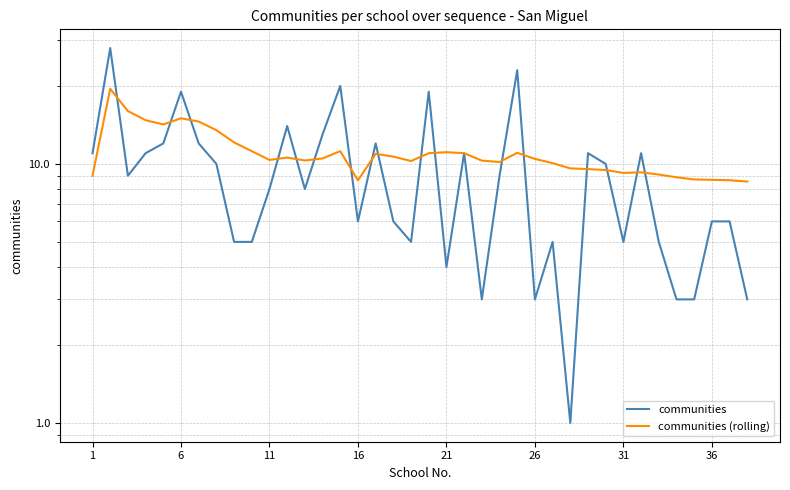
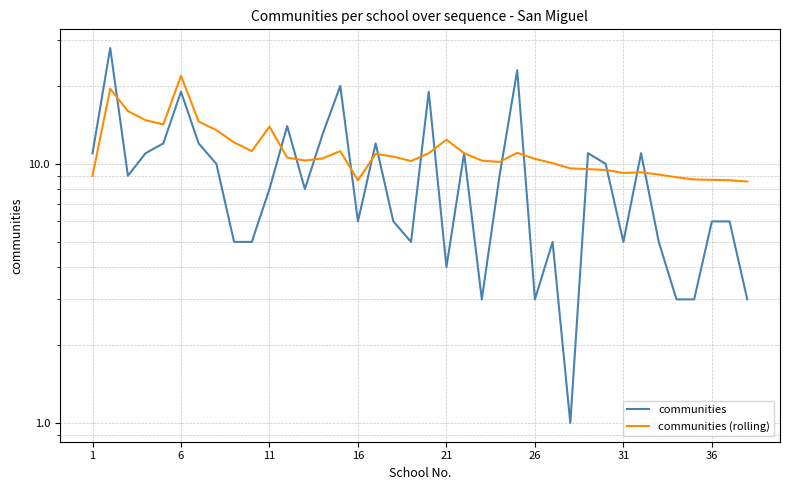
  {
    "communities": {
      "1": 11.0,
      "6": 19,
      "11": 8.0,
      "16": 6.0,
      "21": 4.0,
      "26": 3.0,
      "31": 5.0,
      "36": 6.0
    },
    "communities (rolling)": {
      "1": 9.0,
-     "6": 15,
-     "11": 10.4,
+     "6": 22,
+     "11": 14,
      "16": 8.6,
-     "21": 11.1,
+     "21": 12,
      "26": 10.5,
      "31": 9.2,
      "36": 8.7
    }
  }
